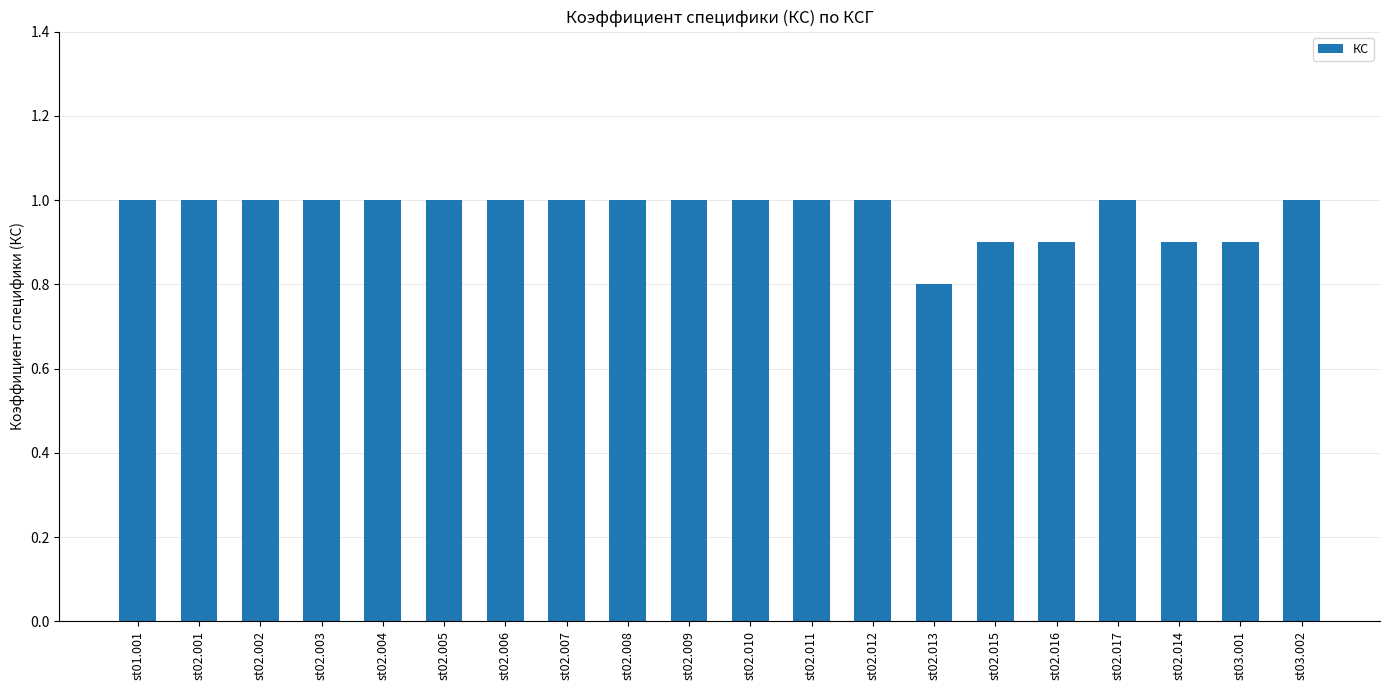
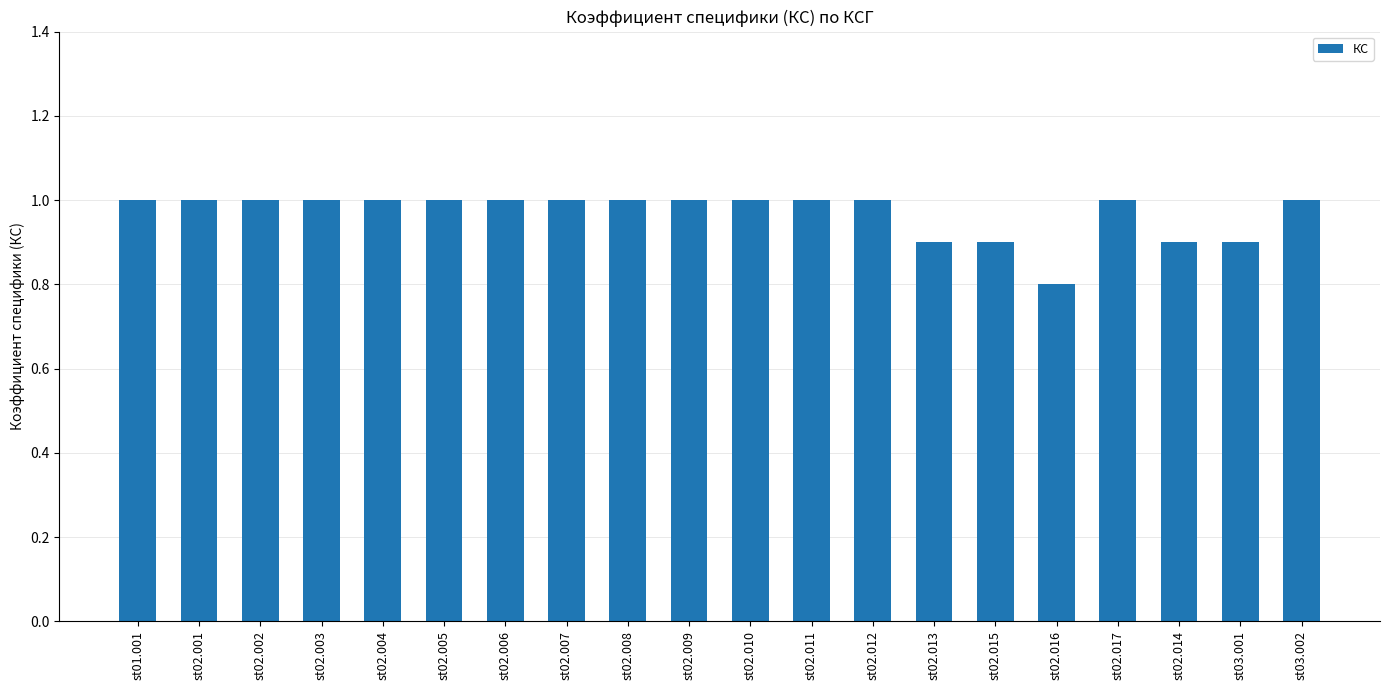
  {
    "st01.001": 1.0,
    "st02.001": 1.0,
    "st02.002": 1.0,
    "st02.003": 1.0,
    "st02.004": 1.0,
    "st02.005": 1.0,
    "st02.006": 1.0,
    "st02.007": 1.0,
    "st02.008": 1.0,
    "st02.009": 1.0,
    "st02.010": 1.0,
    "st02.011": 1.0,
    "st02.012": 1.0,
-   "st02.013": 0.8,
+   "st02.013": 0.9,
    "st02.015": 0.9,
-   "st02.016": 0.9,
+   "st02.016": 0.8,
    "st02.017": 1.0,
    "st02.014": 0.9,
    "st03.001": 0.9,
    "st03.002": 1.0
  }
